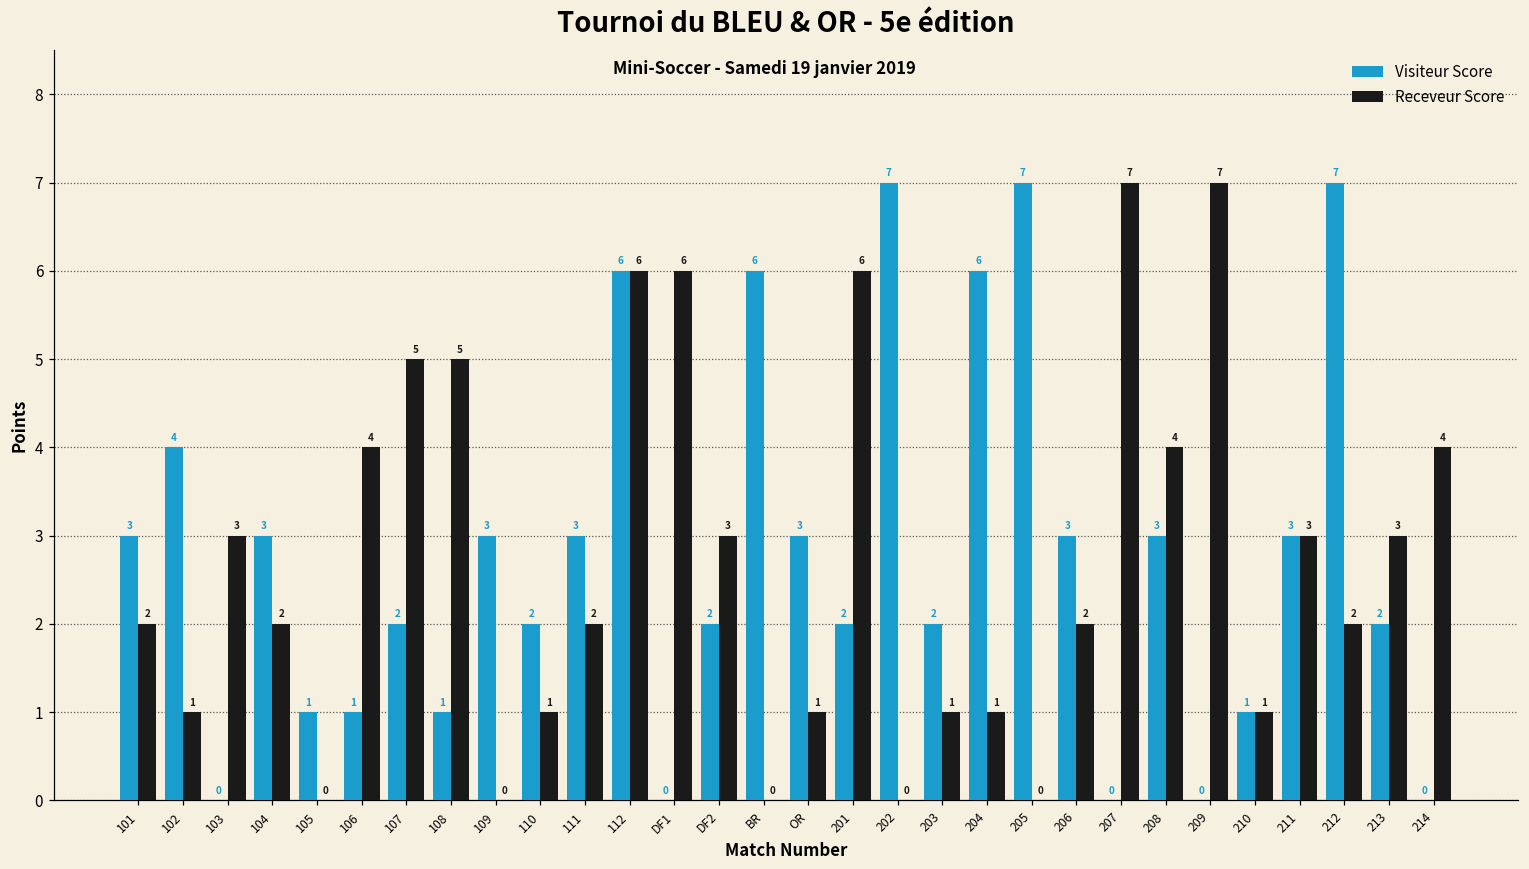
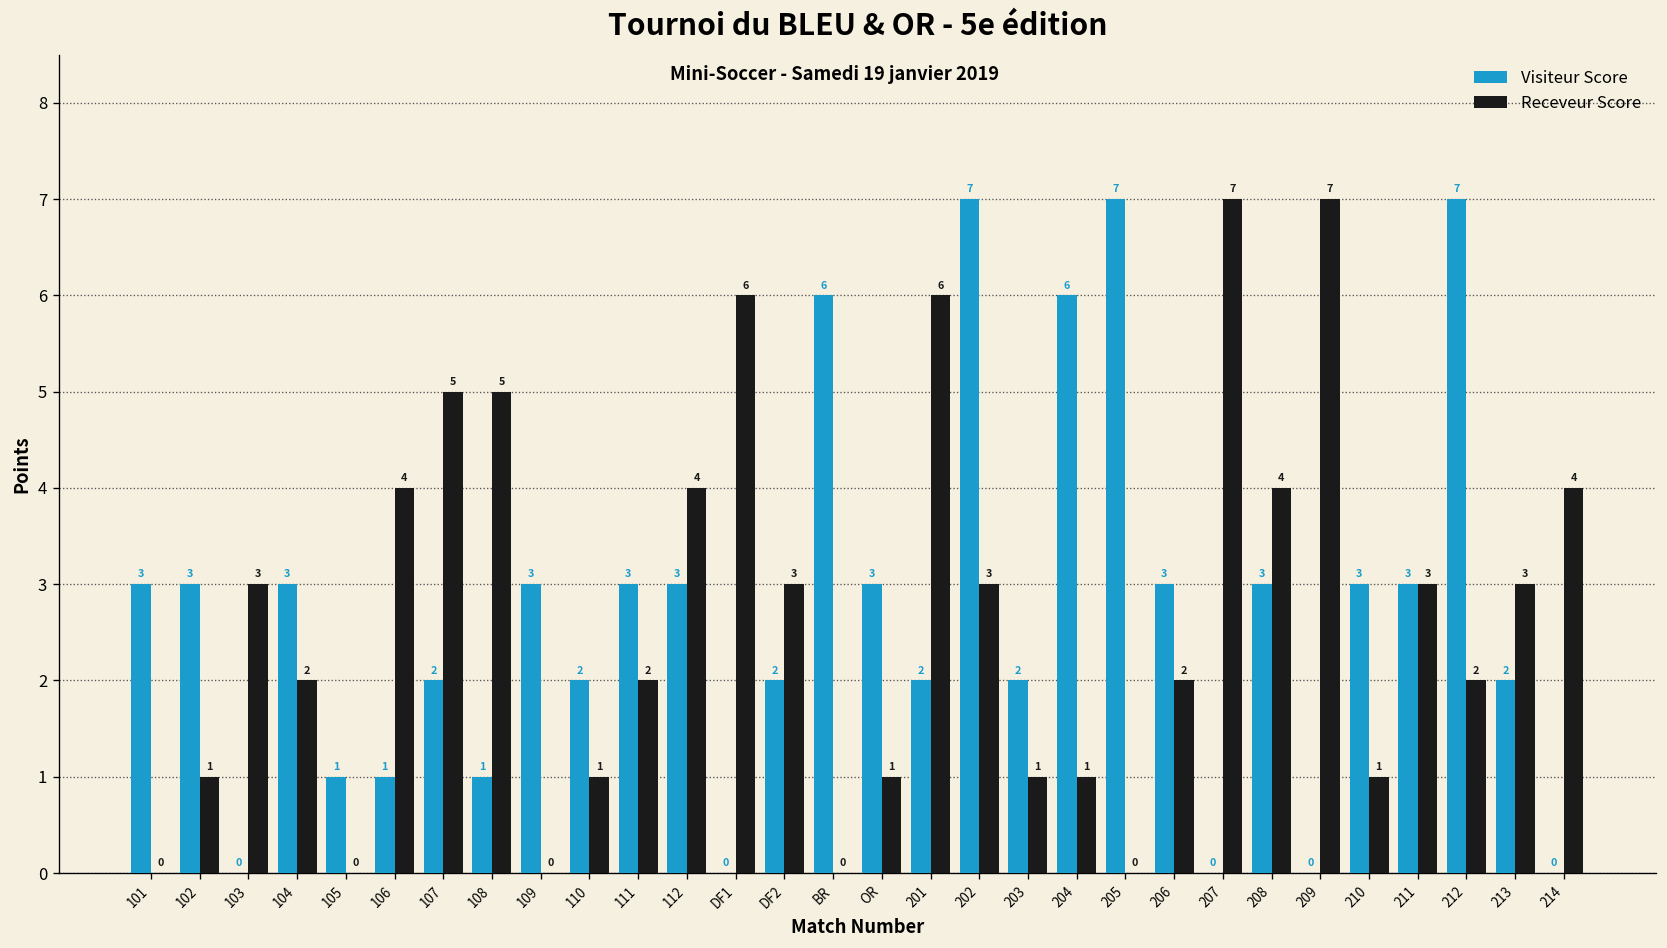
  {
    "Visiteur Score": {
      "101": 3,
-     "102": 4,
+     "102": 3,
      "103": 0,
      "104": 3,
      "105": 1,
      "106": 1,
      "107": 2,
      "108": 1,
      "109": 3,
      "110": 2,
      "111": 3,
-     "112": 6,
+     "112": 3,
      "DF1": 0,
      "DF2": 2,
      "BR": 6,
      "OR": 3,
      "201": 2,
      "202": 7,
      "203": 2,
      "204": 6,
      "205": 7,
      "206": 3,
      "207": 0,
      "208": 3,
      "209": 0,
-     "210": 1,
+     "210": 3,
      "211": 3,
      "212": 7,
      "213": 2,
      "214": 0
    },
    "Receveur Score": {
-     "101": 2,
+     "101": 0,
      "102": 1,
      "103": 3,
      "104": 2,
      "105": 0,
      "106": 4,
      "107": 5,
      "108": 5,
      "109": 0,
      "110": 1,
      "111": 2,
-     "112": 6,
+     "112": 4,
      "DF1": 6,
      "DF2": 3,
      "BR": 0,
      "OR": 1,
      "201": 6,
-     "202": 0,
+     "202": 3,
      "203": 1,
      "204": 1,
      "205": 0,
      "206": 2,
      "207": 7,
      "208": 4,
      "209": 7,
      "210": 1,
      "211": 3,
      "212": 2,
      "213": 3,
      "214": 4
    }
  }
